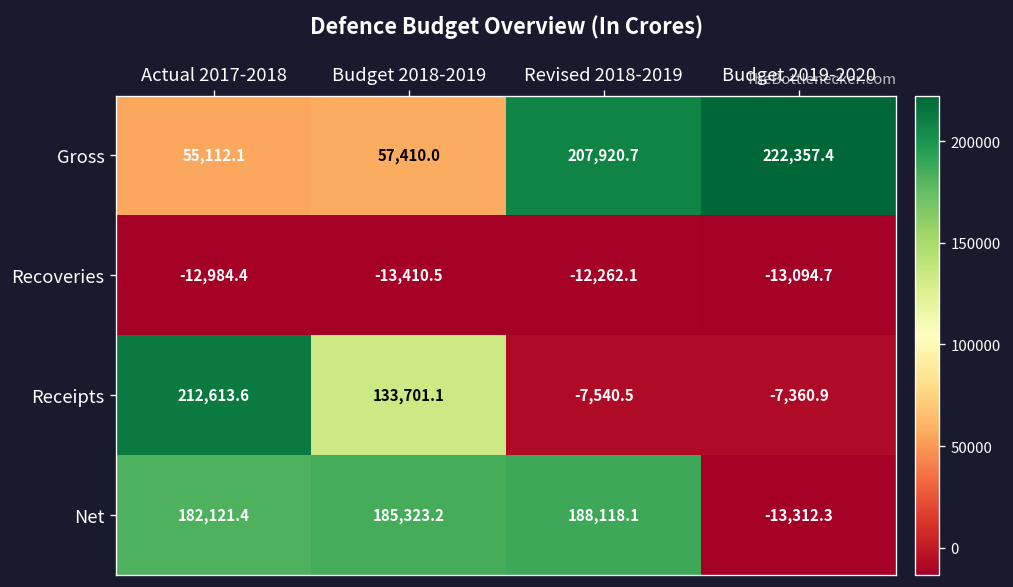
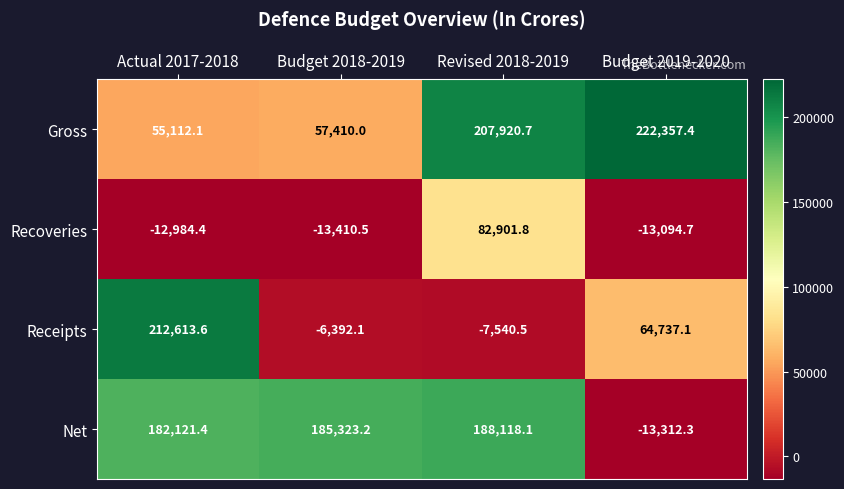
  {
    "Gross": {
      "Actual 2017-2018": "55,112.1",
      "Budget 2018-2019": "57,410.0",
      "Revised 2018-2019": "207,920.7",
      "Budget 2019-2020": "222,357.4"
    },
    "Recoveries": {
      "Actual 2017-2018": "-12,984.4",
      "Budget 2018-2019": "-13,410.5",
-     "Revised 2018-2019": "-12,262.1",
+     "Revised 2018-2019": "82,901.8",
      "Budget 2019-2020": "-13,094.7"
    },
    "Receipts": {
      "Actual 2017-2018": "212,613.6",
-     "Budget 2018-2019": "133,701.1",
+     "Budget 2018-2019": "-6,392.1",
      "Revised 2018-2019": "-7,540.5",
-     "Budget 2019-2020": "-7,360.9"
+     "Budget 2019-2020": "64,737.1"
    },
    "Net": {
      "Actual 2017-2018": "182,121.4",
      "Budget 2018-2019": "185,323.2",
      "Revised 2018-2019": "188,118.1",
      "Budget 2019-2020": "-13,312.3"
    }
  }
